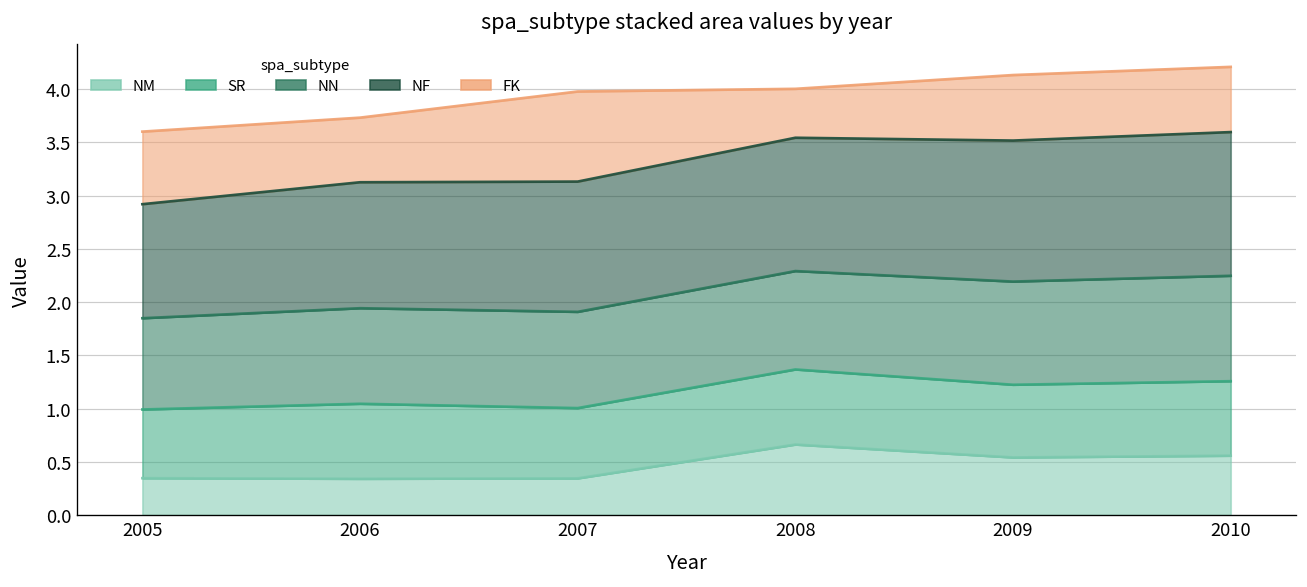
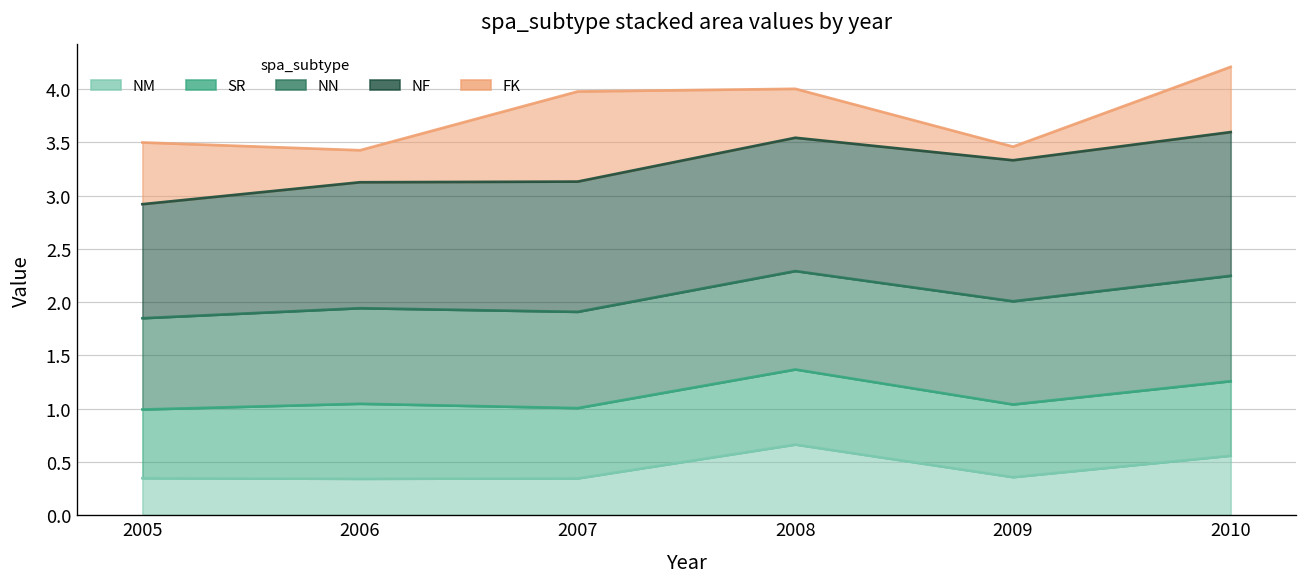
  {
    "NM": {
      "2005": 0.3,
      "2006": 0.3,
      "2007": 0.3,
      "2008": 0.7,
-     "2009": 0.5,
+     "2009": 0.4,
      "2010": 0.6
    },
    "FK": {
-     "2005": 0.7,
-     "2006": 0.6,
+     "2005": 0.6,
+     "2006": 0.3,
      "2007": 0.8,
      "2008": 0.5,
-     "2009": 0.6,
+     "2009": 0.1,
      "2010": 0.6
    }
  }
